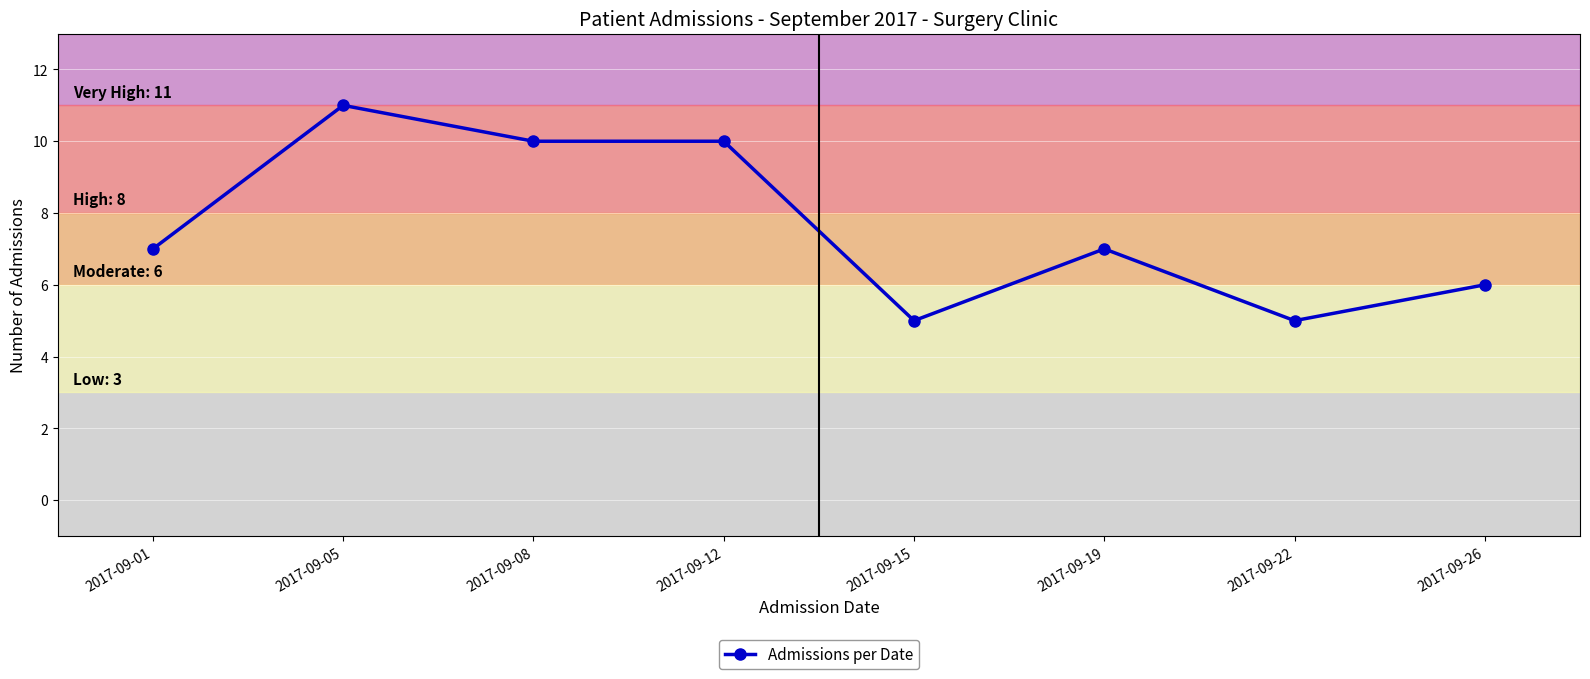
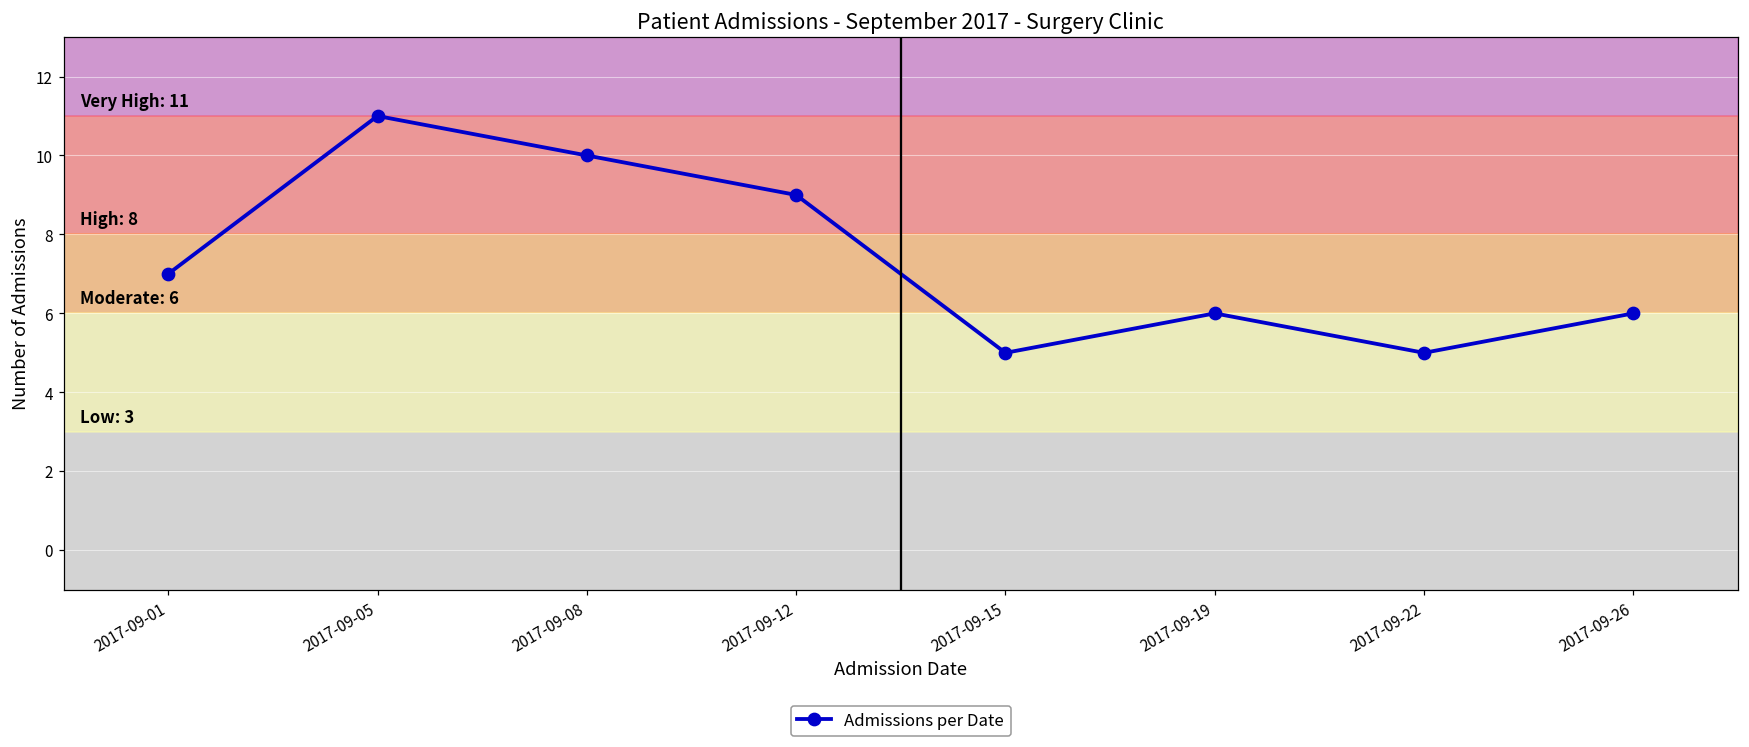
  {
    "2017-09-05": 11,
    "2017-09-08": 10,
-   "2017-09-12": 10,
+   "2017-09-12": 9,
    "2017-09-15": 5,
-   "2017-09-19": 7,
+   "2017-09-19": 6,
    "2017-09-22": 5,
    "2017-09-26": 6
  }
